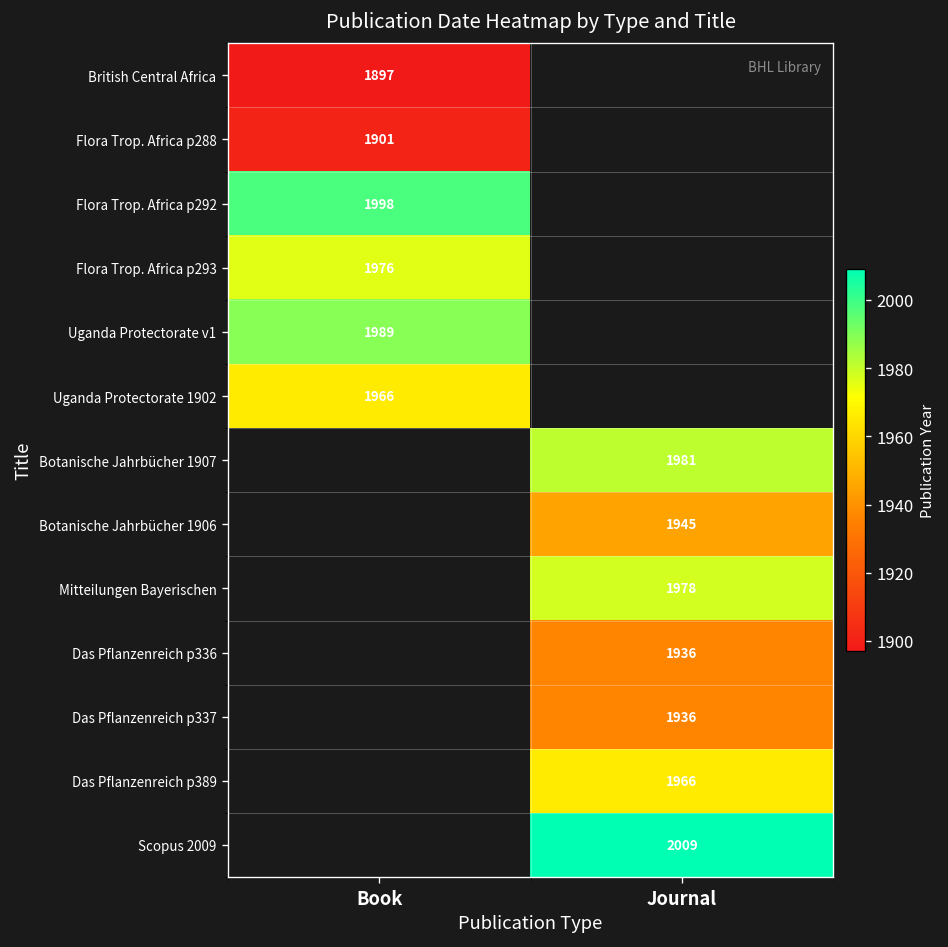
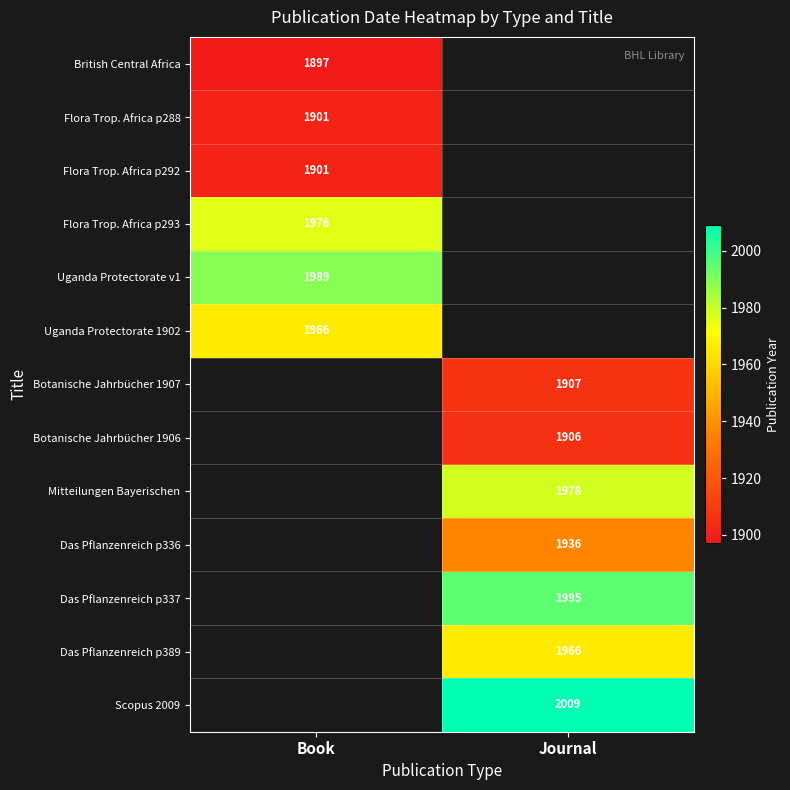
  {
    "British Central Africa": {
      "Book": 1897
    },
    "Flora Trop. Africa p288": {
      "Book": 1901
    },
    "Flora Trop. Africa p292": {
-     "Book": 1998
+     "Book": 1901
    },
    "Flora Trop. Africa p293": {
      "Book": 1976
    },
    "Uganda Protectorate v1": {
      "Book": 1989
    },
    "Uganda Protectorate 1902": {
      "Book": 1966
    },
    "Botanische Jahrbücher 1907": {
-     "Journal": 1981
+     "Journal": 1907
    },
    "Botanische Jahrbücher 1906": {
-     "Journal": 1945
+     "Journal": 1906
    },
    "Mitteilungen Bayerischen": {
      "Journal": 1978
    },
    "Das Pflanzenreich p336": {
      "Journal": 1936
    },
    "Das Pflanzenreich p337": {
-     "Journal": 1936
+     "Journal": 1995
    },
    "Das Pflanzenreich p389": {
      "Journal": 1966
    },
    "Scopus 2009": {
      "Journal": 2009
    }
  }
